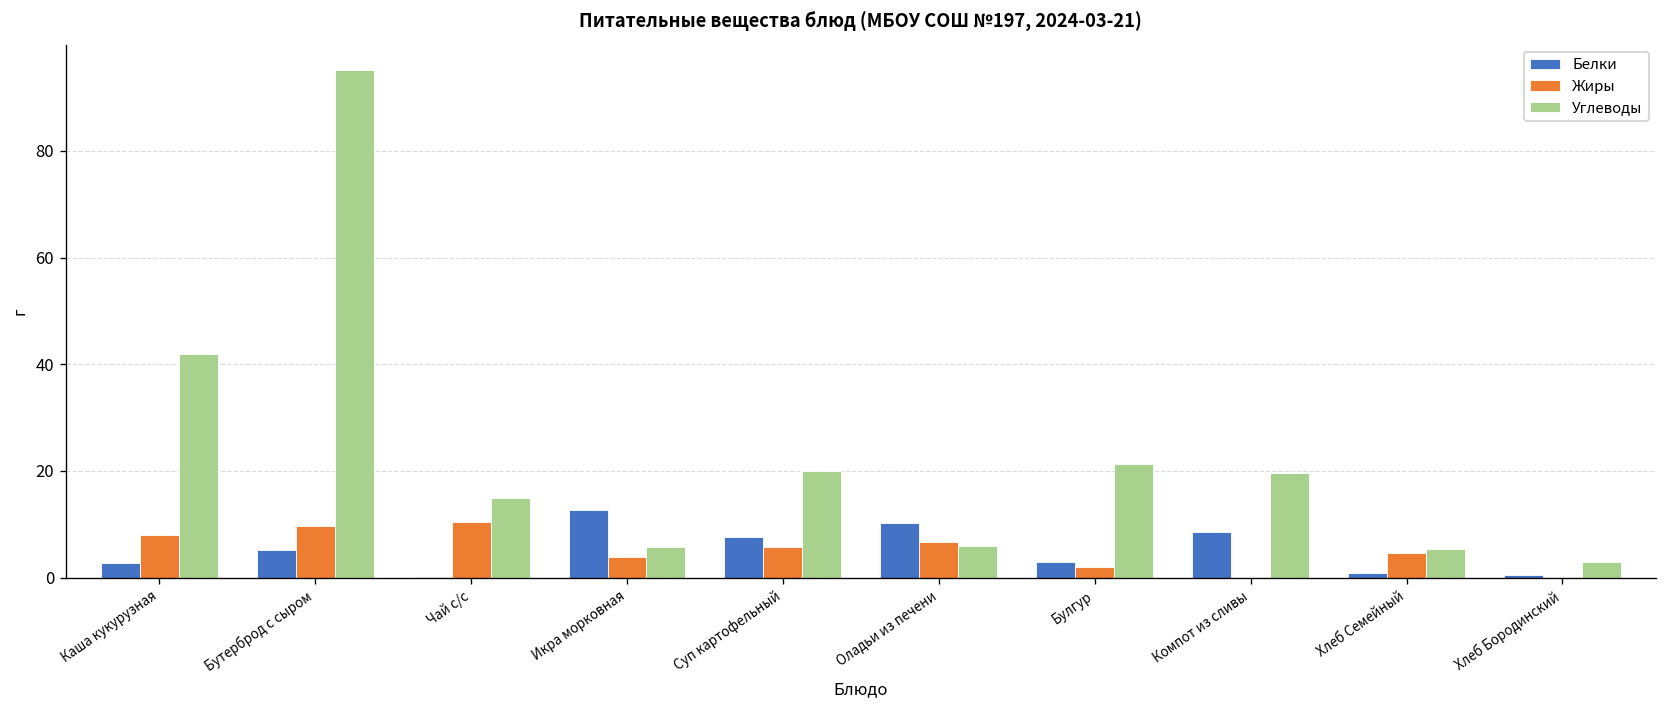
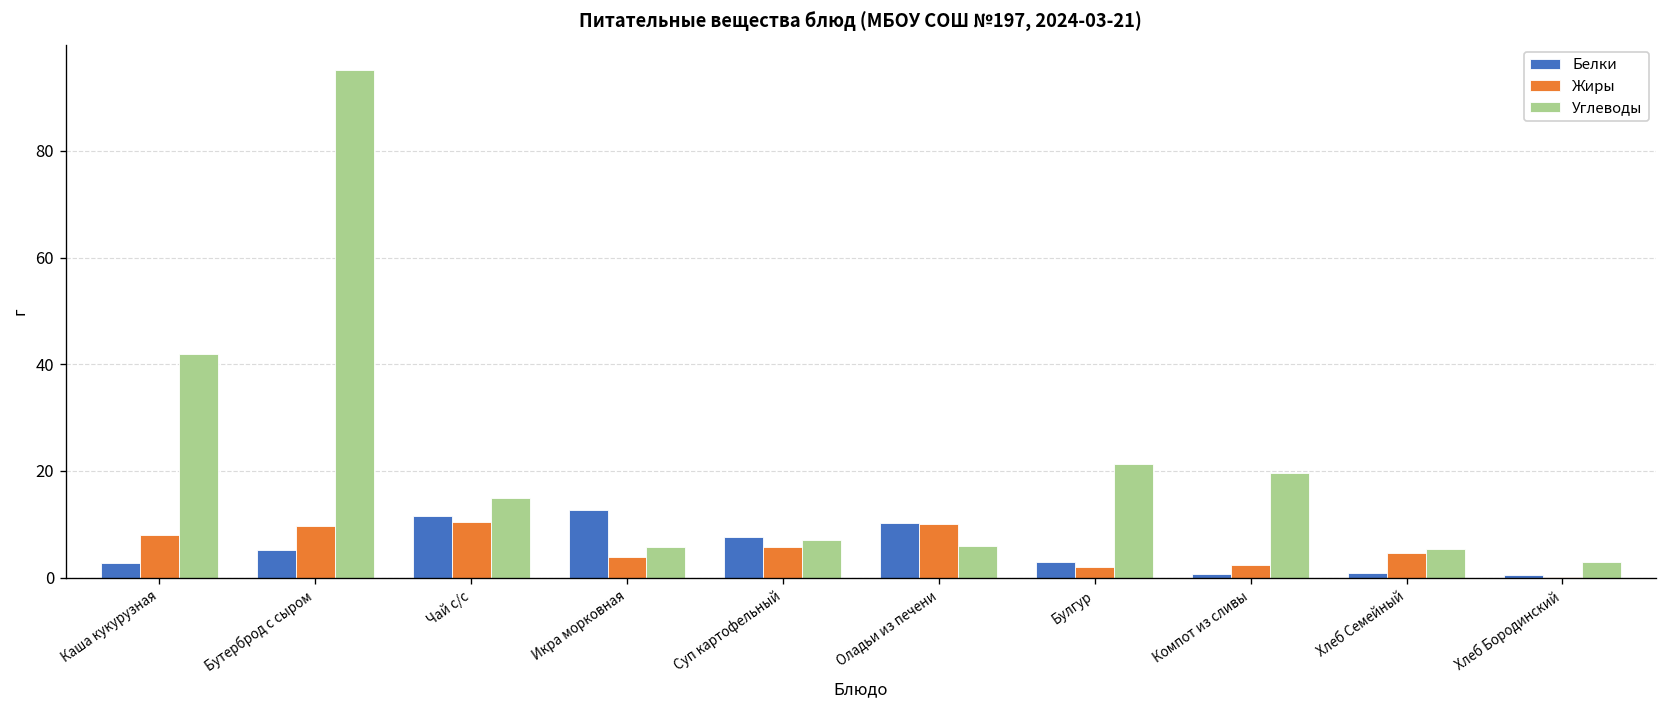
  {
    "Белки": {
      "Каша кукурузная": 3,
      "Бутерброд с сыром": 5,
-     "Чай с/с": 0,
+     "Чай с/с": 12,
      "Икра морковная": 13,
      "Суп картофельный": 8,
      "Оладьи из печени": 10,
      "Булгур": 3,
-     "Компот из сливы": 9,
+     "Компот из сливы": 1,
      "Хлеб Семейный": 1
    },
    "Жиры": {
      "Каша кукурузная": 8,
      "Бутерброд с сыром": 10,
      "Чай с/с": 11,
      "Икра морковная": 4,
      "Суп картофельный": 6,
-     "Оладьи из печени": 7,
+     "Оладьи из печени": 10,
      "Булгур": 2,
-     "Компот из сливы": 0,
+     "Компот из сливы": 2,
      "Хлеб Семейный": 5
    },
    "Углеводы": {
      "Каша кукурузная": 42,
      "Бутерброд с сыром": 95,
      "Чай с/с": 15,
      "Икра морковная": 6,
-     "Суп картофельный": 20,
+     "Суп картофельный": 7,
      "Оладьи из печени": 6,
      "Булгур": 21,
      "Компот из сливы": 20,
      "Хлеб Семейный": 5,
      "Хлеб Бородинский": 3
    }
  }
